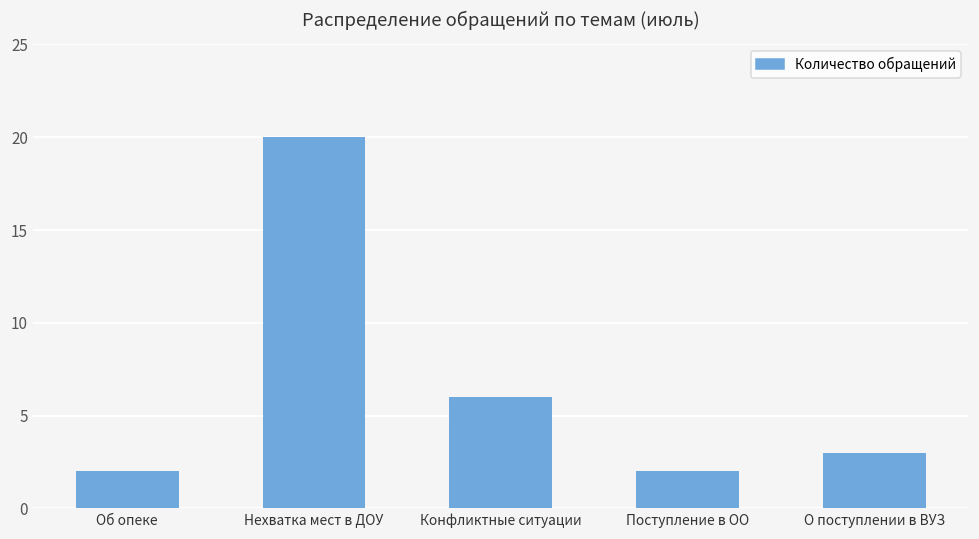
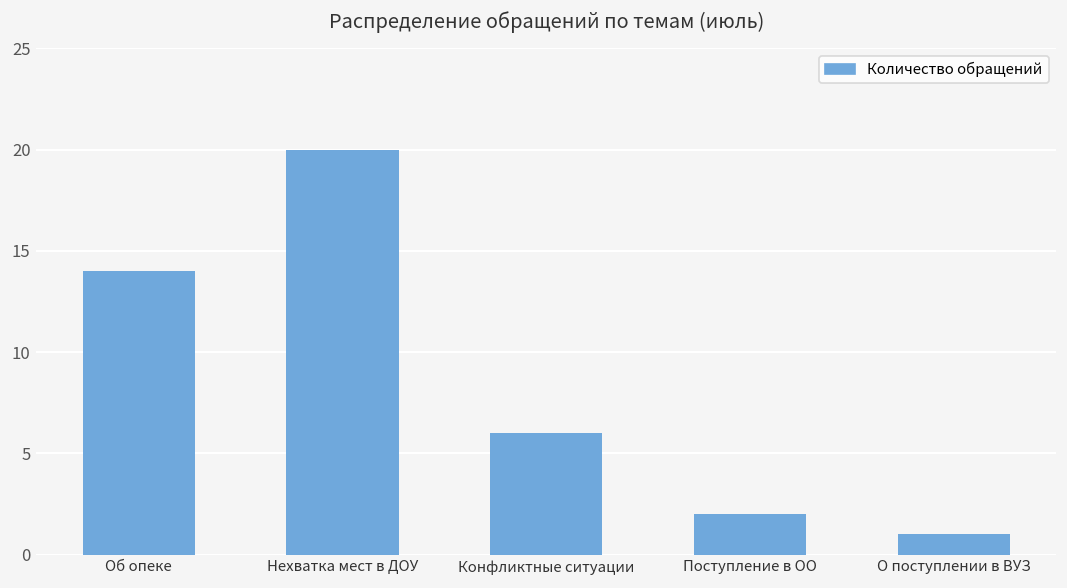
  {
-   "Об опеке": 2,
+   "Об опеке": 14,
    "Нехватка мест в ДОУ": 20,
    "Конфликтные ситуации": 6,
    "Поступление в ОО": 2,
-   "О поступлении в ВУЗ": 3
+   "О поступлении в ВУЗ": 1
  }
